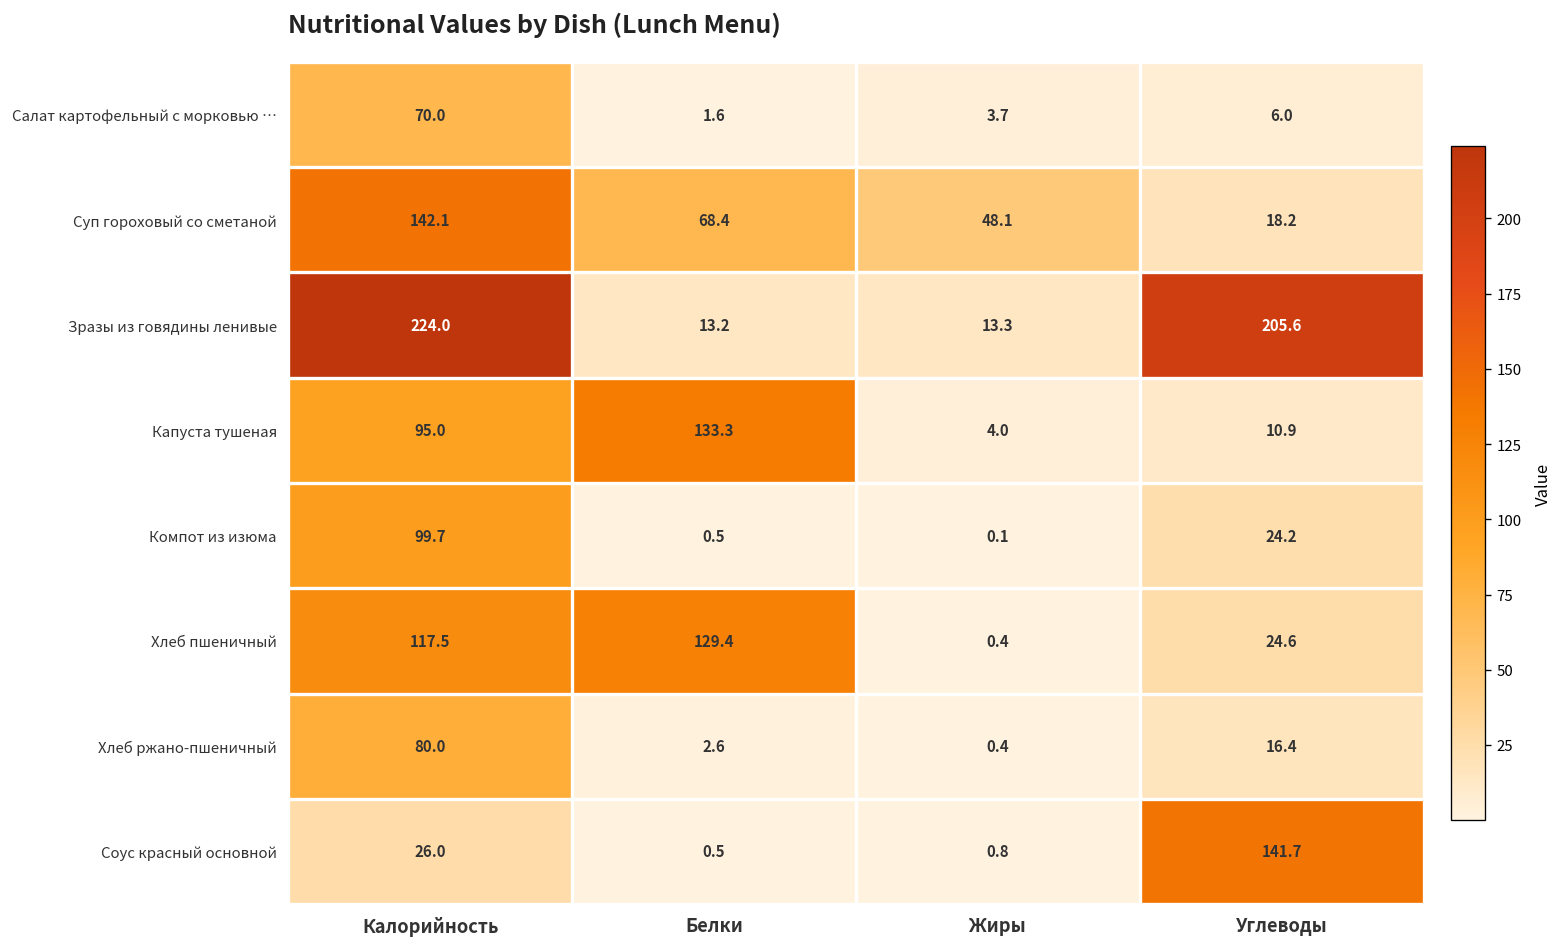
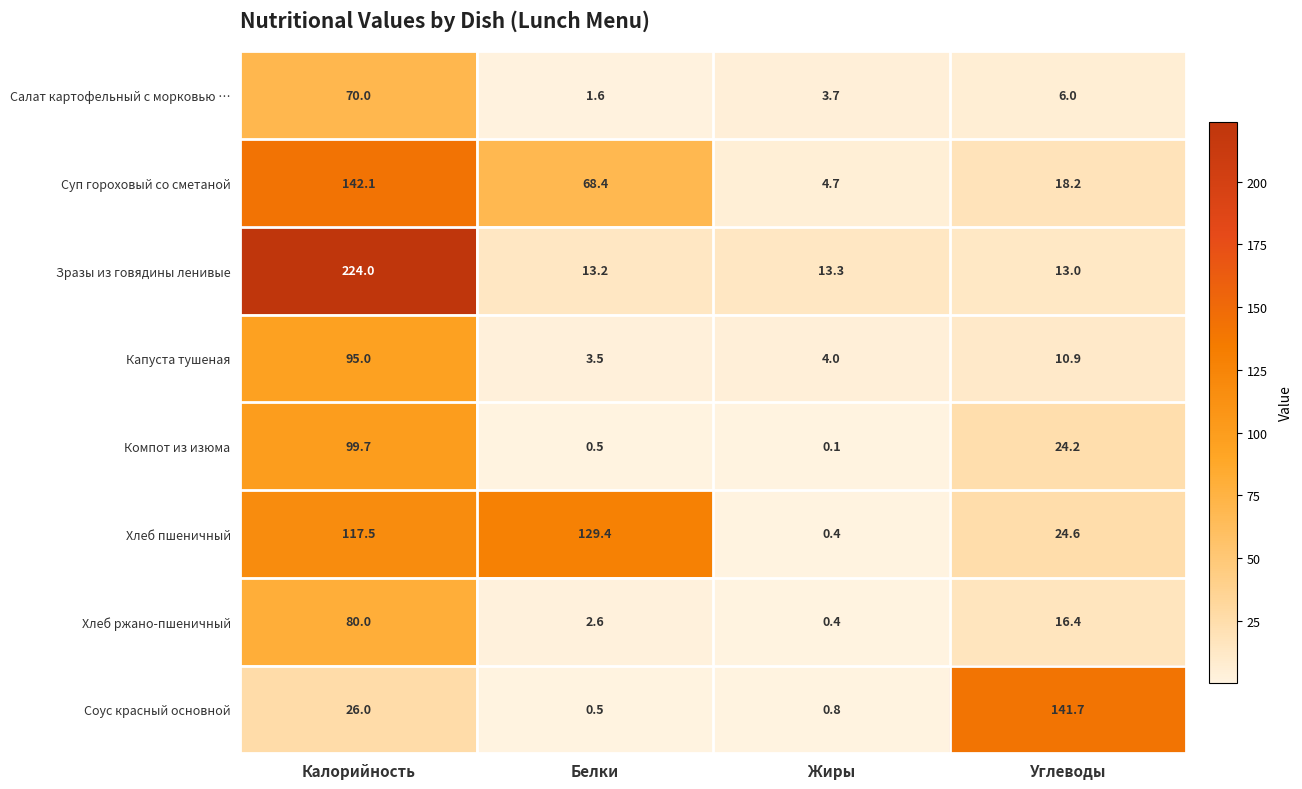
  {
    "Салат картофельный с морковью …": {
      "Калорийность": 70.0,
      "Белки": 1.6,
      "Жиры": 3.7,
      "Углеводы": 6.0
    },
    "Суп гороховый со сметаной": {
      "Калорийность": 142.1,
      "Белки": 68.4,
-     "Жиры": 48.1,
+     "Жиры": 4.7,
      "Углеводы": 18.2
    },
    "Зразы из говядины ленивые": {
      "Калорийность": 224.0,
      "Белки": 13.2,
      "Жиры": 13.3,
-     "Углеводы": 205.6
+     "Углеводы": 13.0
    },
    "Капуста тушеная": {
      "Калорийность": 95.0,
-     "Белки": 133.3,
+     "Белки": 3.5,
      "Жиры": 4.0,
      "Углеводы": 10.9
    },
    "Компот из изюма": {
      "Калорийность": 99.7,
      "Белки": 0.5,
      "Жиры": 0.1,
      "Углеводы": 24.2
    },
    "Хлеб пшеничный": {
      "Калорийность": 117.5,
      "Белки": 129.4,
      "Жиры": 0.4,
      "Углеводы": 24.6
    },
    "Хлеб ржано-пшеничный": {
      "Калорийность": 80.0,
      "Белки": 2.6,
      "Жиры": 0.4,
      "Углеводы": 16.4
    },
    "Соус красный основной": {
      "Калорийность": 26.0,
      "Белки": 0.5,
      "Жиры": 0.8,
      "Углеводы": 141.7
    }
  }
